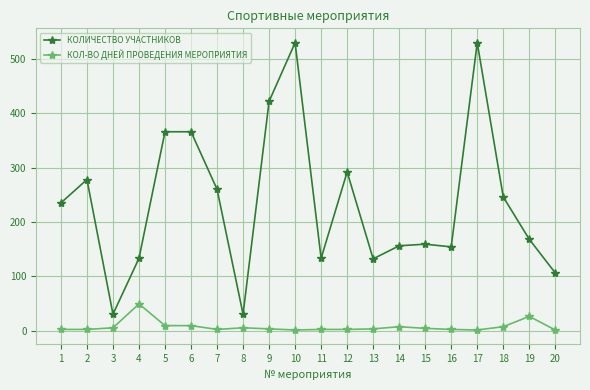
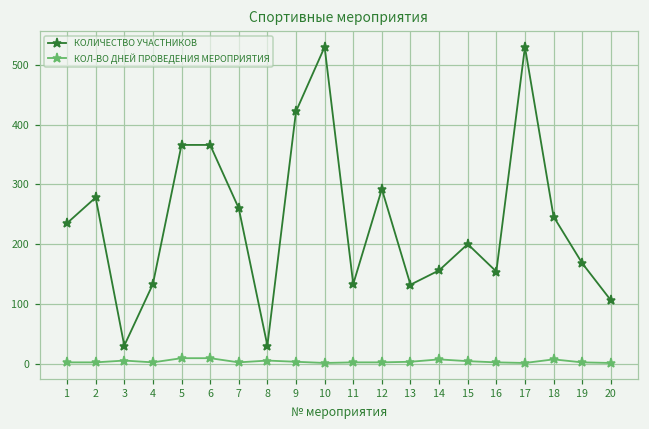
  {
    "КОЛИЧЕСТВО УЧАСТНИКОВ": {
      "1": 240,
      "2": 280,
      "3": 30,
      "4": 130,
      "5": 370,
      "6": 370,
      "7": 260,
      "8": 30,
      "9": 420,
      "10": 530,
      "11": 130,
      "12": 290,
      "13": 130,
      "14": 160,
-     "15": 160,
+     "15": 200,
      "16": 150,
      "17": 530,
      "18": 250,
      "19": 170,
      "20": 110
    },
    "КОЛ-ВО ДНЕЙ ПРОВЕДЕНИЯ МЕРОПРИЯТИЯ": {
      "1": 0,
      "2": 0,
      "3": 10,
-     "4": 50,
+     "4": 0,
      "5": 10,
      "6": 10,
      "7": 0,
      "8": 10,
      "9": 0,
      "10": 0,
      "11": 0,
      "12": 0,
      "13": 0,
      "14": 10,
      "15": 0,
      "16": 0,
      "17": 0,
      "18": 10,
-     "19": 30,
+     "19": 0,
      "20": 0
    }
  }
